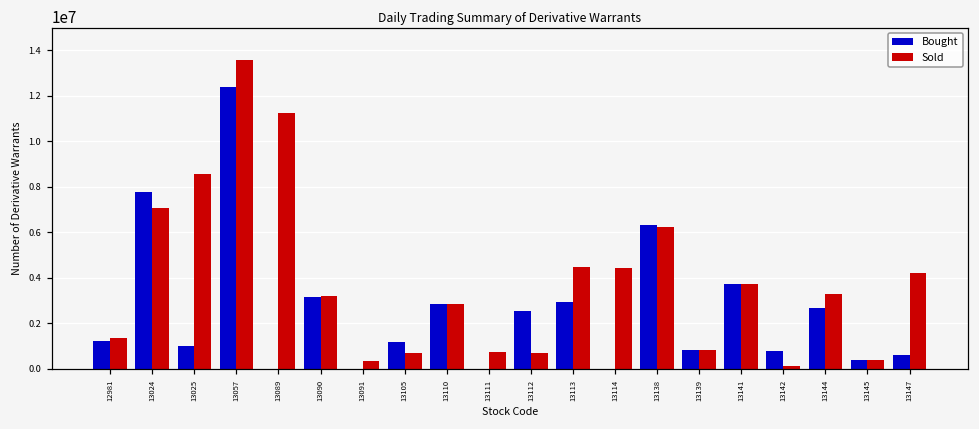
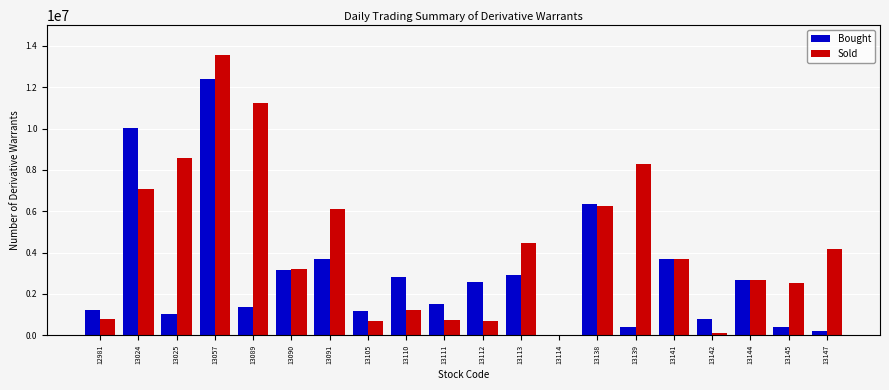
  {
    "Bought": {
      "12981": 1200000,
-     "13024": 7800000,
+     "13024": 10100000,
      "13025": 1000000,
      "13057": 12400000,
-     "13089": 0,
+     "13089": 1400000,
      "13090": 3100000,
-     "13091": 0,
+     "13091": 3700000,
      "13105": 1200000,
      "13110": 2800000,
-     "13111": 0,
+     "13111": 1500000,
      "13112": 2600000,
      "13113": 2900000,
      "13114": 0,
      "13138": 6300000,
-     "13139": 900000,
+     "13139": 400000,
      "13141": 3700000,
      "13142": 800000,
      "13144": 2700000,
      "13145": 400000,
-     "13147": 600000
+     "13147": 200000
    },
    "Sold": {
-     "12981": 1400000,
+     "12981": 800000,
      "13024": 7100000,
      "13025": 8600000,
      "13057": 13600000,
      "13089": 11200000,
      "13090": 3200000,
-     "13091": 300000,
+     "13091": 6100000,
      "13105": 700000,
-     "13110": 2800000,
+     "13110": 1200000,
      "13111": 700000,
      "13112": 700000,
      "13113": 4500000,
-     "13114": 4400000,
+     "13114": 0,
      "13138": 6300000,
-     "13139": 900000,
+     "13139": 8300000,
      "13141": 3700000,
-     "13144": 3300000,
-     "13145": 400000,
+     "13144": 2700000,
+     "13145": 2500000,
      "13147": 4200000
    }
  }
